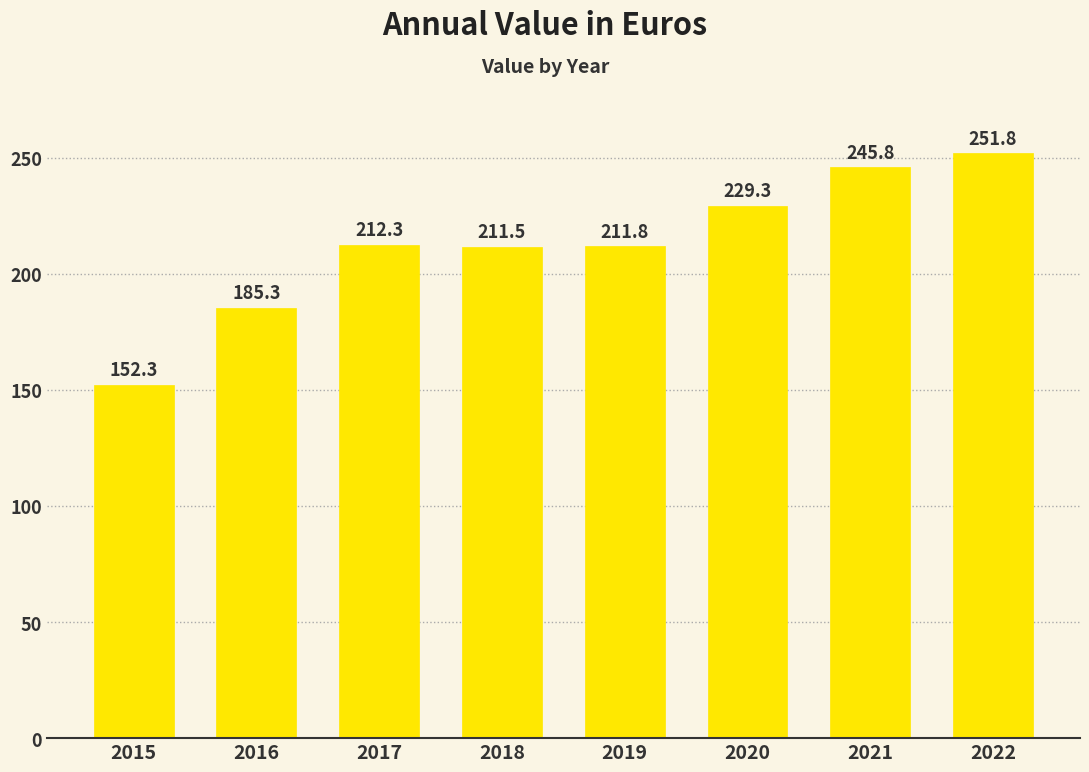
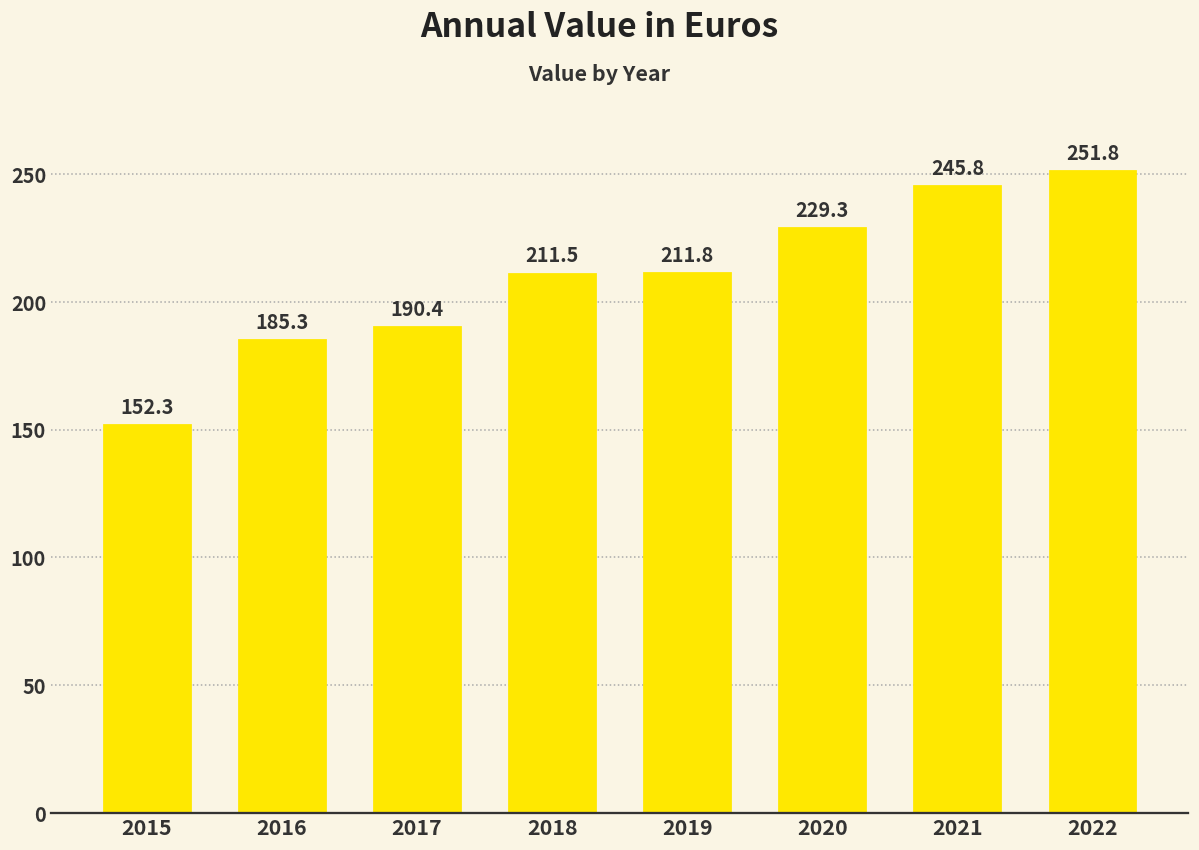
  {
    "2015": 152.3,
    "2016": 185.3,
-   "2017": 212.3,
+   "2017": 190.4,
    "2018": 211.5,
    "2019": 211.8,
    "2020": 229.3,
    "2021": 245.8,
    "2022": 251.8
  }
